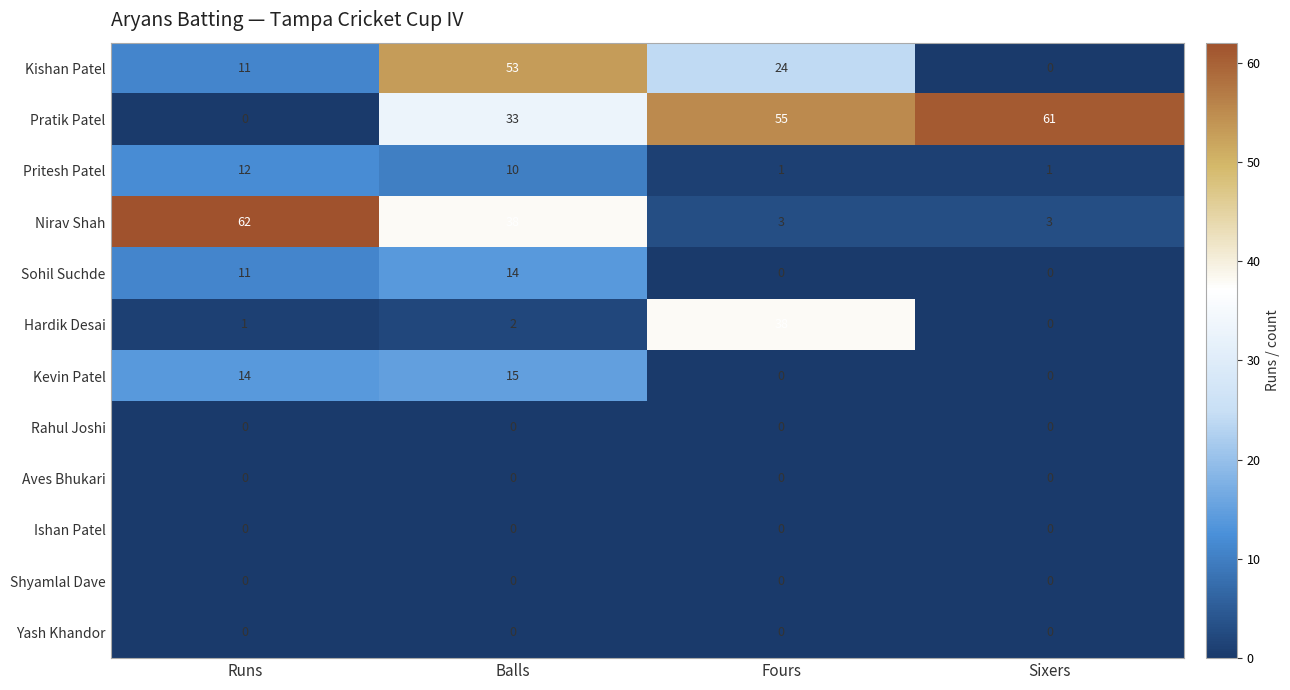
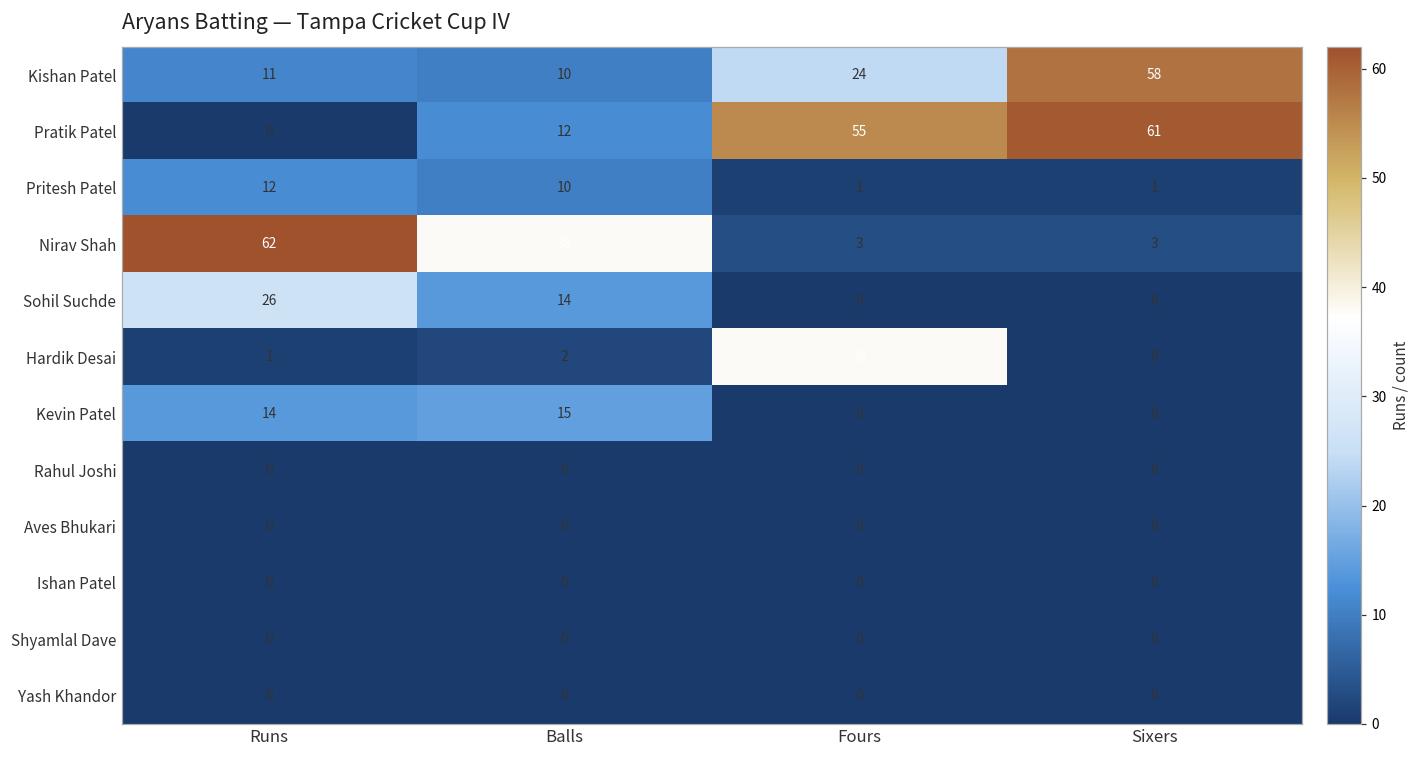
  {
    "Kishan Patel": {
      "Runs": 11,
-     "Balls": 53,
+     "Balls": 10,
      "Fours": 24,
-     "Sixers": 0
+     "Sixers": 58
    },
    "Pratik Patel": {
      "Runs": 0,
-     "Balls": 33,
+     "Balls": 12,
      "Fours": 55,
      "Sixers": 61
    },
    "Pritesh Patel": {
      "Runs": 12,
      "Balls": 10,
      "Fours": 1,
      "Sixers": 1
    },
    "Nirav Shah": {
      "Runs": 62,
      "Fours": 3,
      "Sixers": 3
    },
    "Sohil Suchde": {
-     "Runs": 11,
+     "Runs": 26,
      "Balls": 14,
      "Fours": 0,
      "Sixers": 0
    },
    "Hardik Desai": {
      "Runs": 1,
      "Balls": 2,
      "Sixers": 0
    },
    "Kevin Patel": {
      "Runs": 14,
      "Balls": 15,
      "Fours": 0,
      "Sixers": 0
    },
    "Rahul Joshi": {
      "Runs": 0,
      "Balls": 0,
      "Fours": 0,
      "Sixers": 0
    },
    "Aves Bhukari": {
      "Runs": 0,
      "Balls": 0,
      "Fours": 0,
      "Sixers": 0
    },
    "Ishan Patel": {
      "Runs": 0,
      "Balls": 0,
      "Fours": 0,
      "Sixers": 0
    },
    "Shyamlal Dave": {
      "Runs": 0,
      "Balls": 0,
      "Fours": 0,
      "Sixers": 0
    },
    "Yash Khandor": {
      "Runs": 0,
      "Balls": 0,
      "Fours": 0,
      "Sixers": 0
    }
  }
